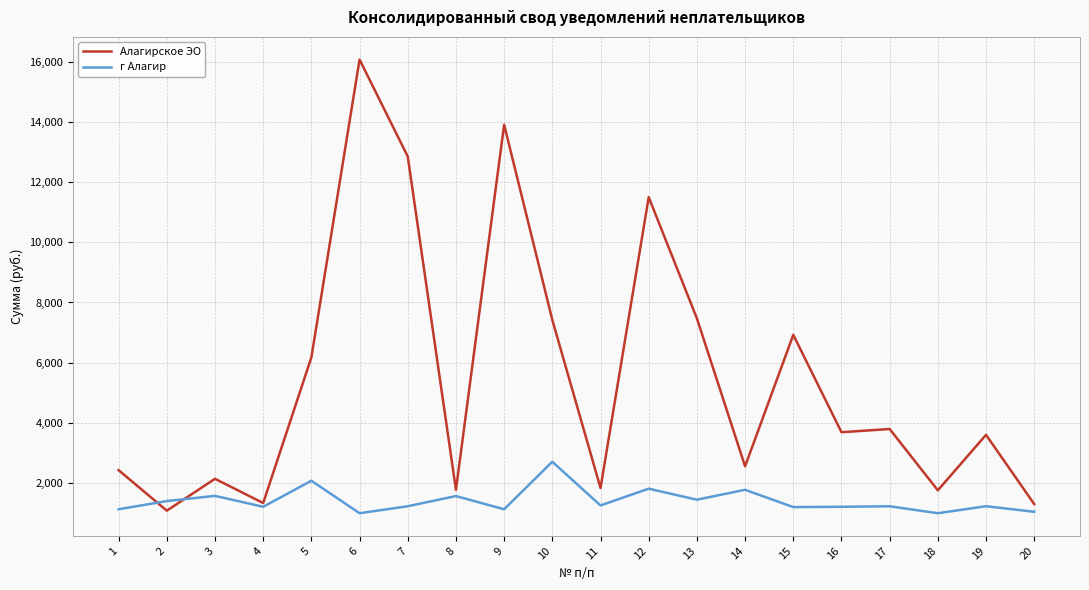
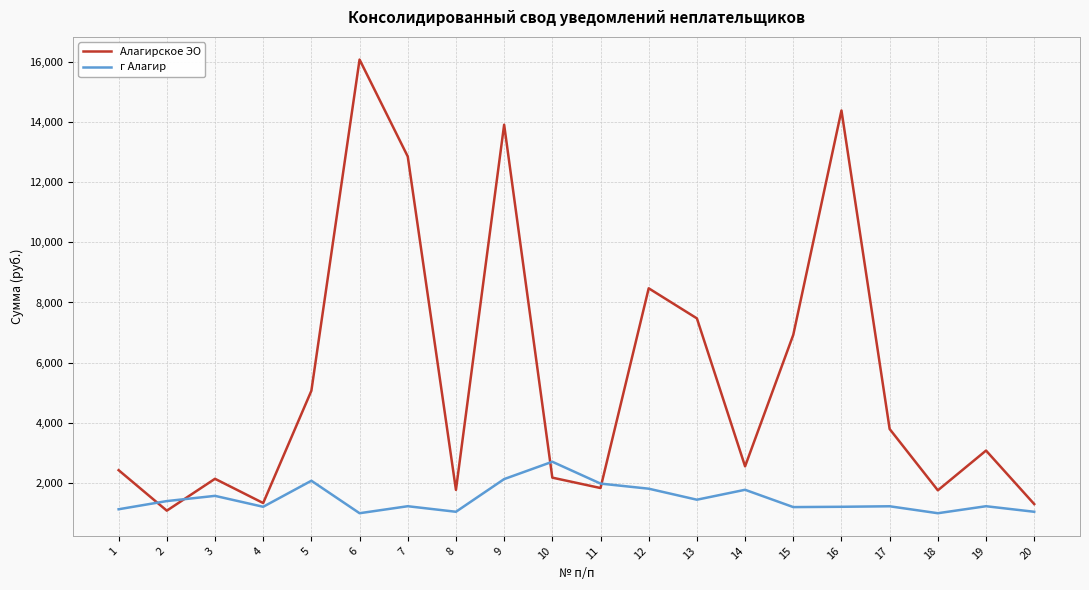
  {
    "Алагирское ЭО": {
      "1": "2,400",
      "2": "1,100",
      "3": "2,100",
      "4": "1,300",
-     "5": "6,200",
+     "5": "5,100",
      "6": "16,100",
      "7": "12,800",
      "8": "1,800",
      "9": "13,900",
-     "10": "7,400",
+     "10": "2,200",
      "11": "1,800",
-     "12": "11,500",
+     "12": "8,500",
      "13": "7,500",
      "14": "2,600",
      "15": "6,900",
-     "16": "3,700",
+     "16": "14,400",
      "17": "3,800",
      "18": "1,800",
-     "19": "3,600",
+     "19": "3,100",
      "20": "1,300"
    },
    "г Алагир": {
      "1": "1,100",
      "2": "1,400",
      "3": "1,600",
      "4": "1,200",
      "5": "2,100",
      "6": "1,000",
      "7": "1,200",
-     "8": "1,600",
-     "9": "1,100",
+     "8": "1,000",
+     "9": "2,100",
      "10": "2,700",
-     "11": "1,300",
+     "11": "2,000",
      "12": "1,800",
      "13": "1,400",
      "14": "1,800",
      "15": "1,200",
      "16": "1,200",
      "17": "1,200",
      "18": "1,000",
      "19": "1,200",
      "20": "1,000"
    }
  }
